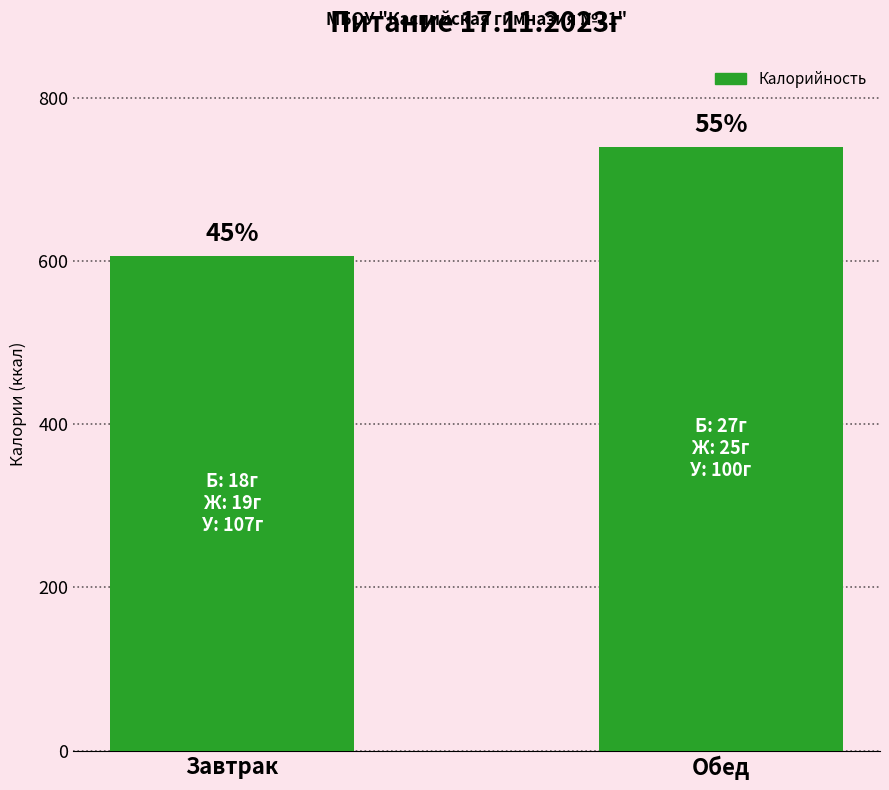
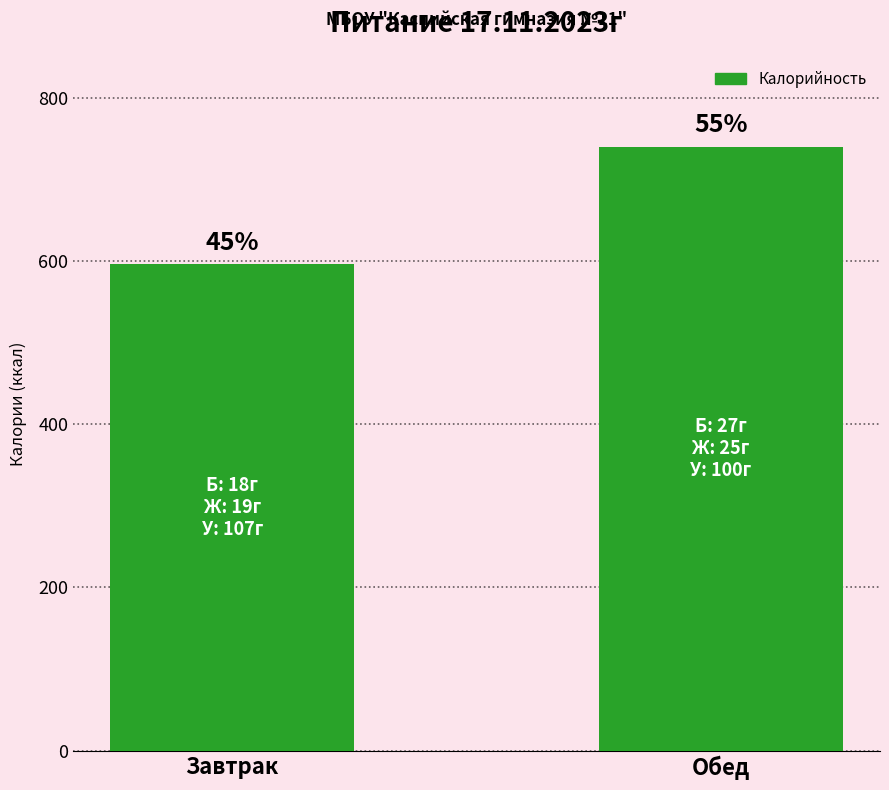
  {
-   "Завтрак": 610
+   "Завтрак": 600
  }
